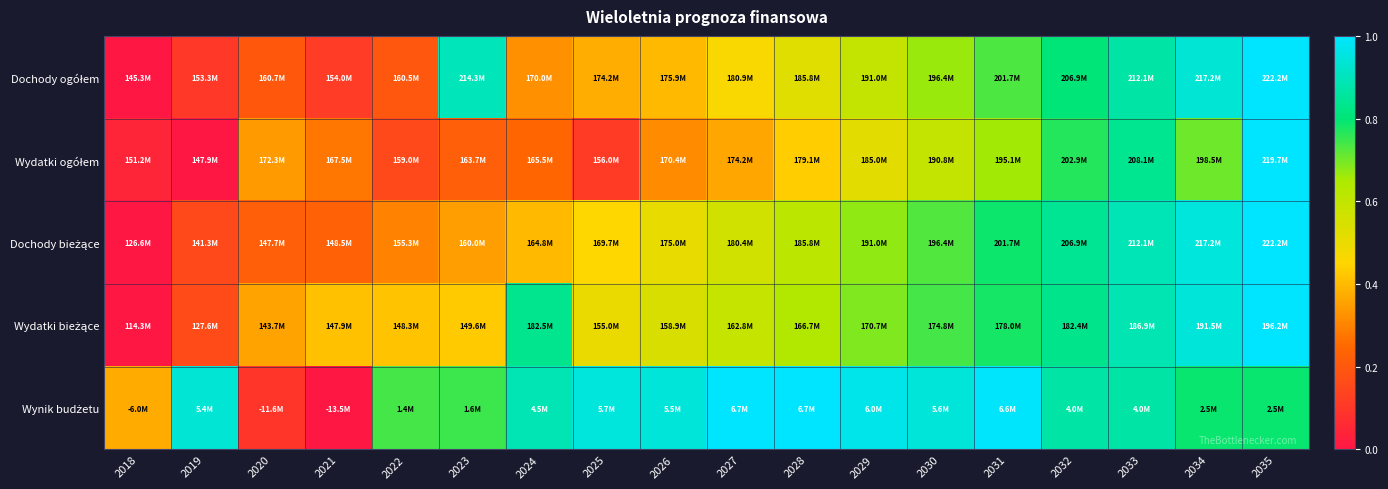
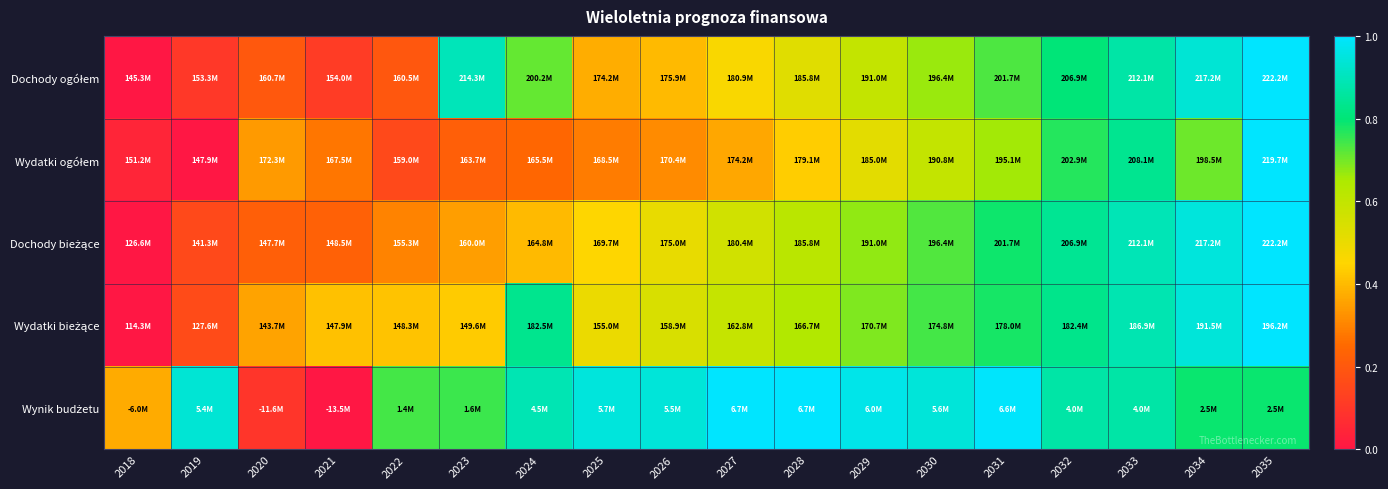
  {
    "Dochody ogółem": {
      "2018": "145.3M",
      "2019": "153.3M",
      "2020": "160.7M",
      "2021": "154.0M",
      "2022": "160.5M",
      "2023": "214.3M",
-     "2024": "170.0M",
+     "2024": "200.2M",
      "2025": "174.2M",
      "2026": "175.9M",
      "2027": "180.9M",
      "2028": "185.8M",
      "2029": "191.0M",
      "2030": "196.4M",
      "2031": "201.7M",
      "2032": "206.9M",
      "2033": "212.1M",
      "2034": "217.2M",
      "2035": "222.2M"
    },
    "Wydatki ogółem": {
      "2018": "151.2M",
      "2019": "147.9M",
      "2020": "172.3M",
      "2021": "167.5M",
      "2022": "159.0M",
      "2023": "163.7M",
      "2024": "165.5M",
-     "2025": "156.0M",
+     "2025": "168.5M",
      "2026": "170.4M",
      "2027": "174.2M",
      "2028": "179.1M",
      "2029": "185.0M",
      "2030": "190.8M",
      "2031": "195.1M",
      "2032": "202.9M",
      "2033": "208.1M",
      "2034": "198.5M",
      "2035": "219.7M"
    },
    "Dochody bieżące": {
      "2018": "126.6M",
      "2019": "141.3M",
      "2020": "147.7M",
      "2021": "148.5M",
      "2022": "155.3M",
      "2023": "160.0M",
      "2024": "164.8M",
      "2025": "169.7M",
      "2026": "175.0M",
      "2027": "180.4M",
      "2028": "185.8M",
      "2029": "191.0M",
      "2030": "196.4M",
      "2031": "201.7M",
      "2032": "206.9M",
      "2033": "212.1M",
      "2034": "217.2M",
      "2035": "222.2M"
    },
    "Wydatki bieżące": {
      "2018": "114.3M",
      "2019": "127.6M",
      "2020": "143.7M",
      "2021": "147.9M",
      "2022": "148.3M",
      "2023": "149.6M",
      "2024": "182.5M",
      "2025": "155.0M",
      "2026": "158.9M",
      "2027": "162.8M",
      "2028": "166.7M",
      "2029": "170.7M",
      "2030": "174.8M",
      "2031": "178.0M",
      "2032": "182.4M",
      "2033": "186.9M",
      "2034": "191.5M",
      "2035": "196.2M"
    },
    "Wynik budżetu": {
      "2018": "-6.0M",
      "2019": "5.4M",
      "2020": "-11.6M",
      "2021": "-13.5M",
      "2022": "1.4M",
      "2023": "1.6M",
      "2024": "4.5M",
      "2025": "5.7M",
      "2026": "5.5M",
      "2027": "6.7M",
      "2028": "6.7M",
      "2029": "6.0M",
      "2030": "5.6M",
      "2031": "6.6M",
      "2032": "4.0M",
      "2033": "4.0M",
      "2034": "2.5M"
    }
  }
